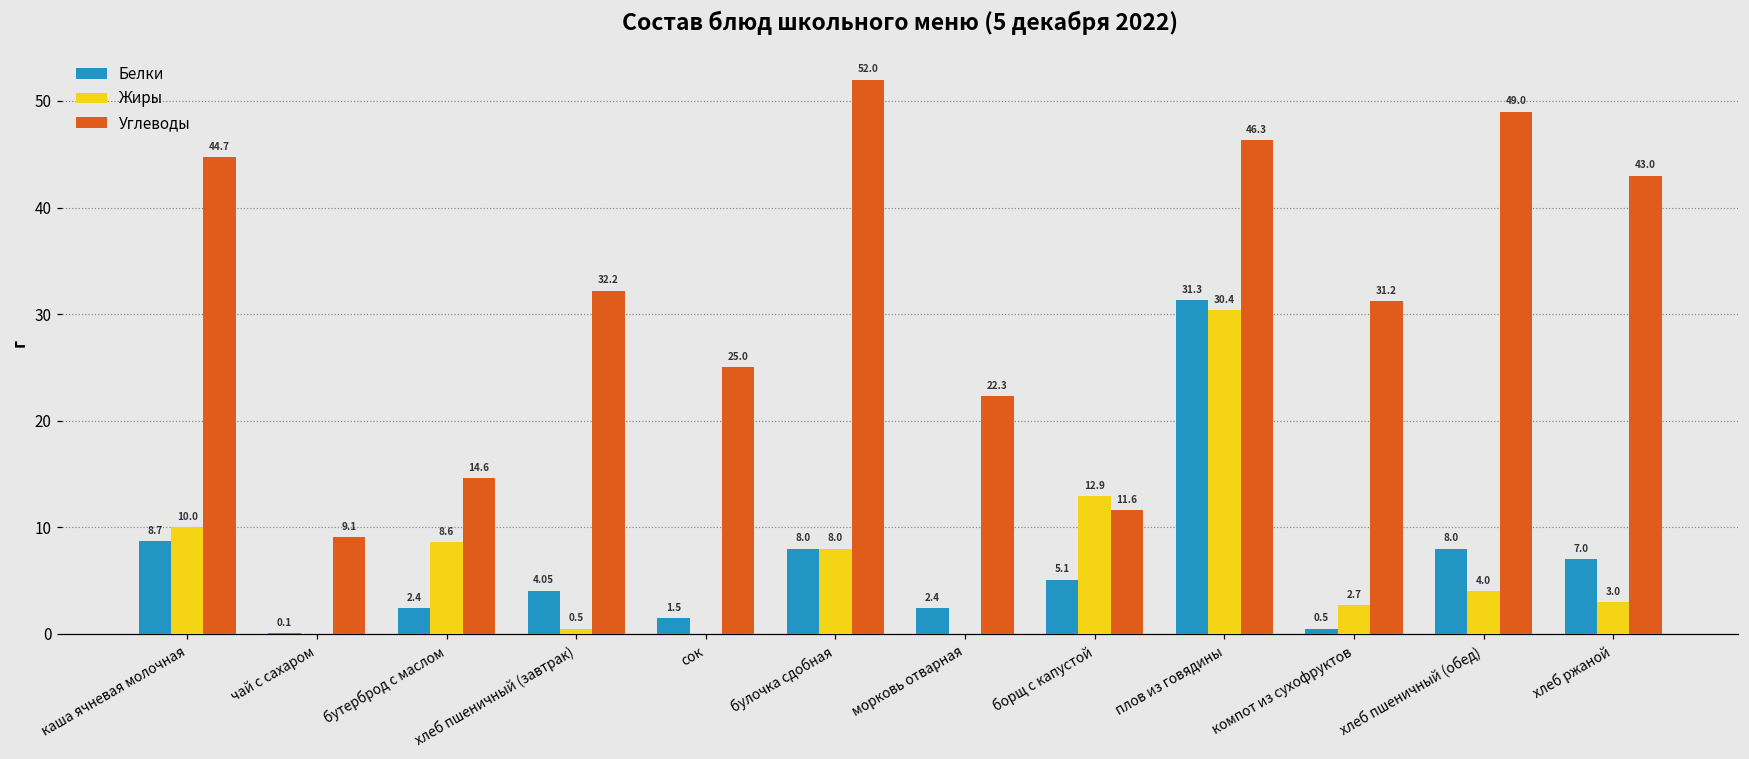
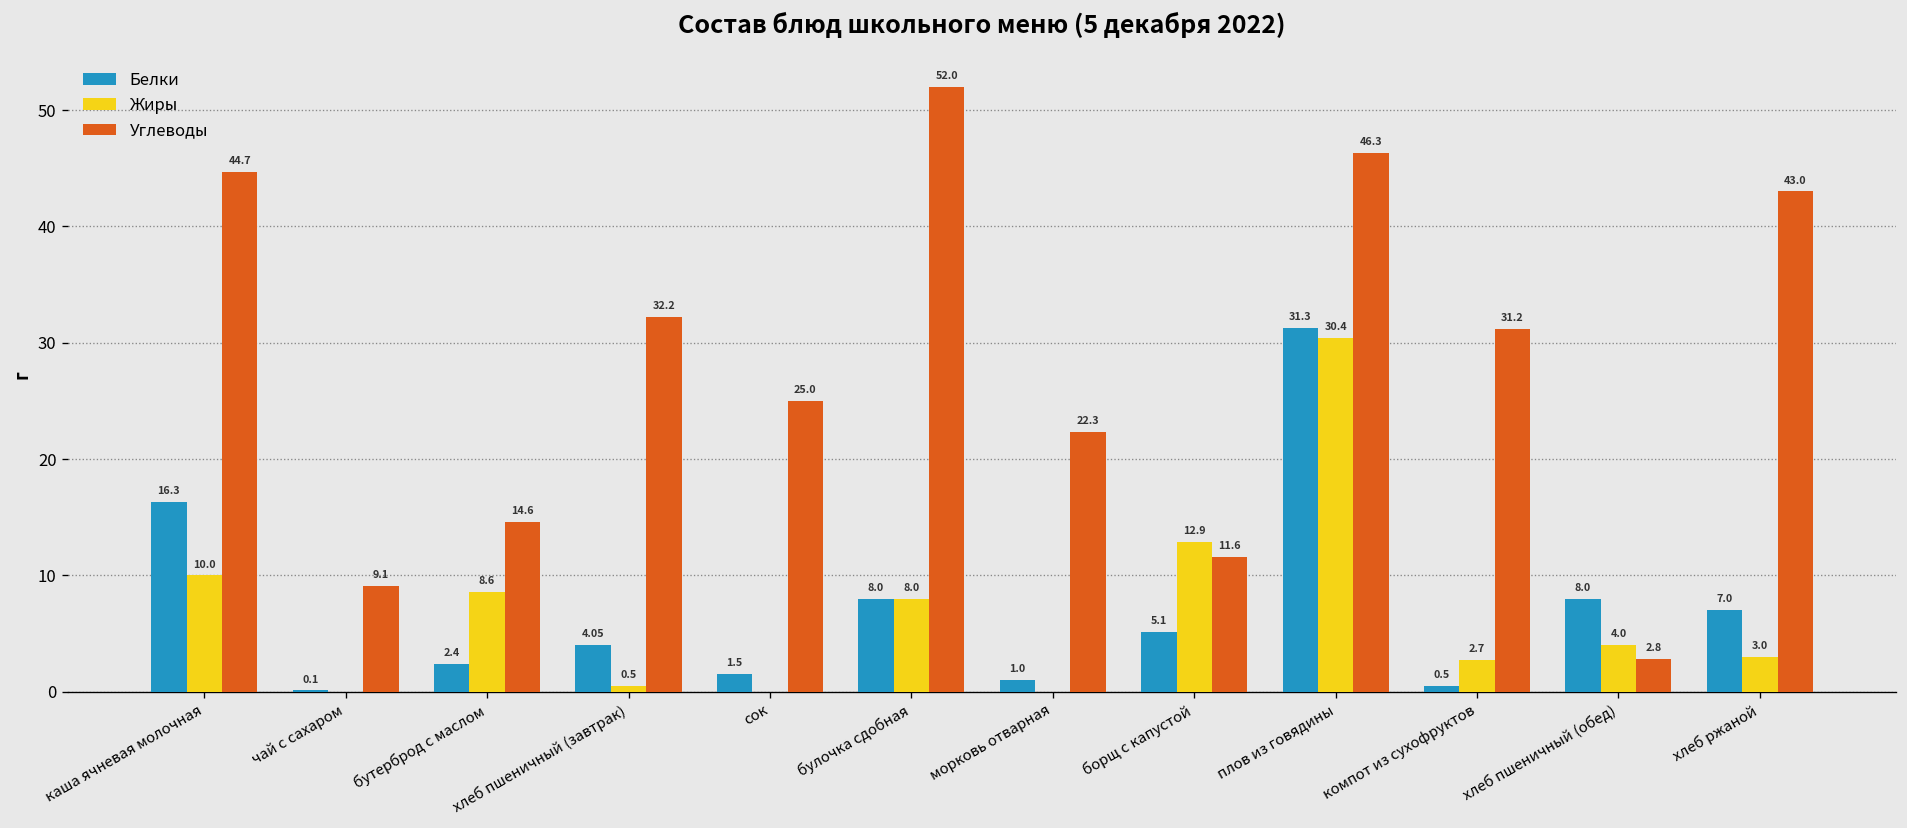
  {
    "Белки": {
-     "каша ячневая молочная": 8.7,
+     "каша ячневая молочная": 16.3,
      "чай с сахаром": 0.1,
      "бутерброд с маслом": 2.4,
      "хлеб пшеничный (завтрак)": 4.05,
      "сок": 1.5,
      "булочка сдобная": 8.0,
-     "морковь отварная": 2.4,
+     "морковь отварная": 1.0,
      "борщ с капустой": 5.1,
      "плов из говядины": 31.3,
      "компот из сухофруктов": 0.5,
      "хлеб пшеничный (обед)": 8.0,
      "хлеб ржаной": 7.0
    },
    "Жиры": {
      "каша ячневая молочная": 10.0,
      "бутерброд с маслом": 8.6,
      "хлеб пшеничный (завтрак)": 0.5,
      "булочка сдобная": 8.0,
      "борщ с капустой": 12.9,
      "плов из говядины": 30.4,
      "компот из сухофруктов": 2.7,
      "хлеб пшеничный (обед)": 4.0,
      "хлеб ржаной": 3.0
    },
    "Углеводы": {
      "каша ячневая молочная": 44.7,
      "чай с сахаром": 9.1,
      "бутерброд с маслом": 14.6,
      "хлеб пшеничный (завтрак)": 32.2,
      "сок": 25.0,
      "булочка сдобная": 52.0,
      "морковь отварная": 22.3,
      "борщ с капустой": 11.6,
      "плов из говядины": 46.3,
      "компот из сухофруктов": 31.2,
-     "хлеб пшеничный (обед)": 49.0,
+     "хлеб пшеничный (обед)": 2.8,
      "хлеб ржаной": 43.0
    }
  }
